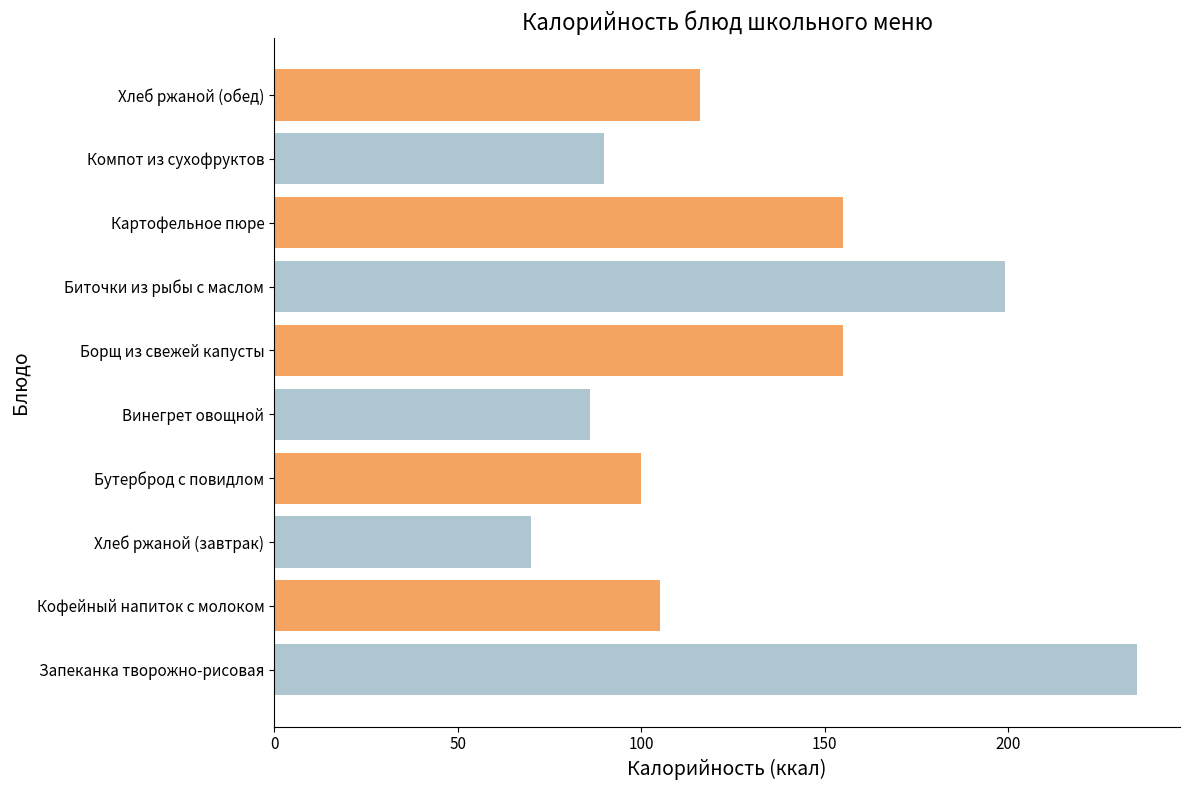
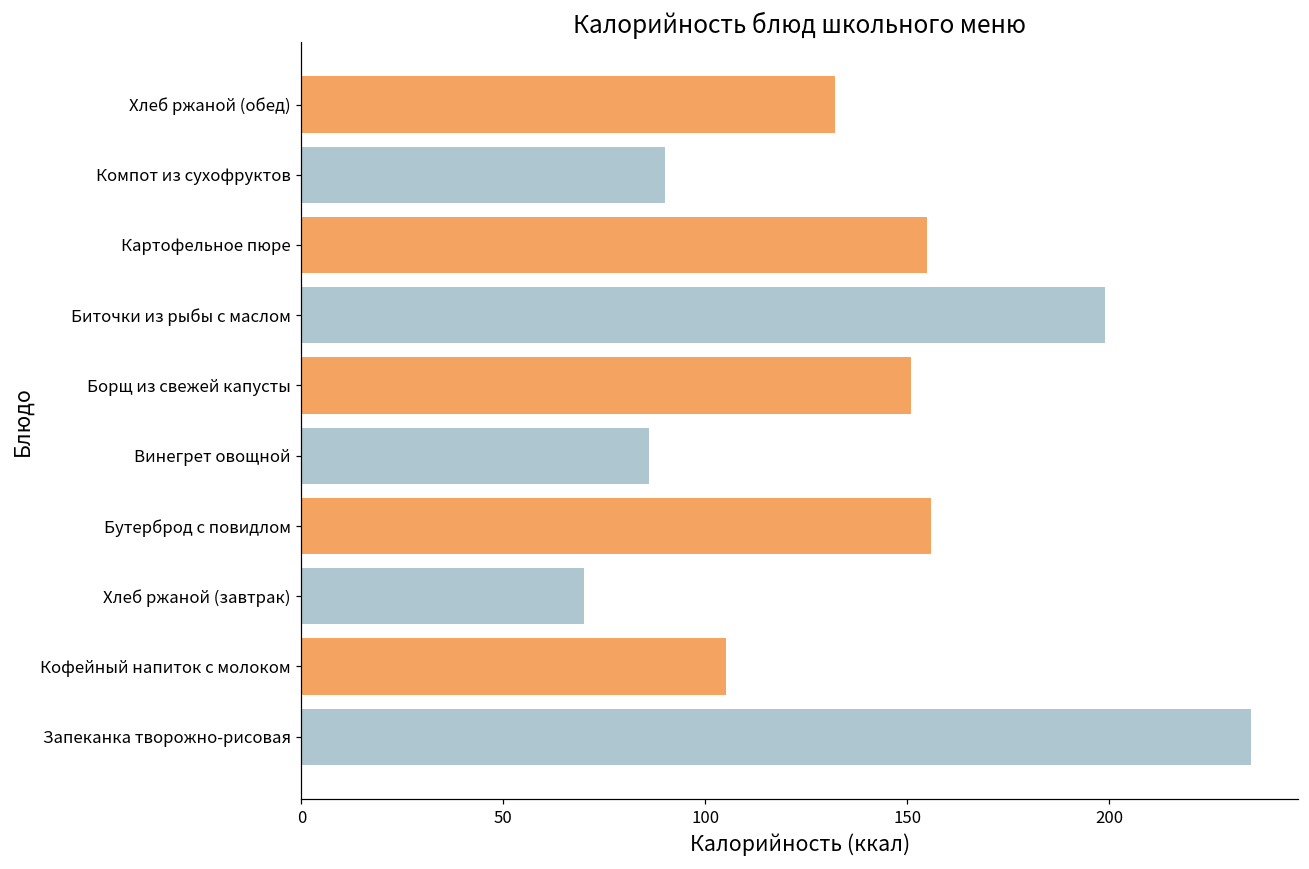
  {
-   "Хлеб ржаной (обед)": 116,
+   "Хлеб ржаной (обед)": 132,
    "Компот из сухофруктов": 90,
    "Картофельное пюре": 155,
    "Биточки из рыбы с маслом": 199,
-   "Борщ из свежей капусты": 155,
+   "Борщ из свежей капусты": 151,
    "Винегрет овощной": 86,
-   "Бутерброд с повидлом": 100,
+   "Бутерброд с повидлом": 156,
    "Хлеб ржаной (завтрак)": 70,
    "Кофейный напиток с молоком": 105,
    "Запеканка творожно-рисовая": 235
  }
